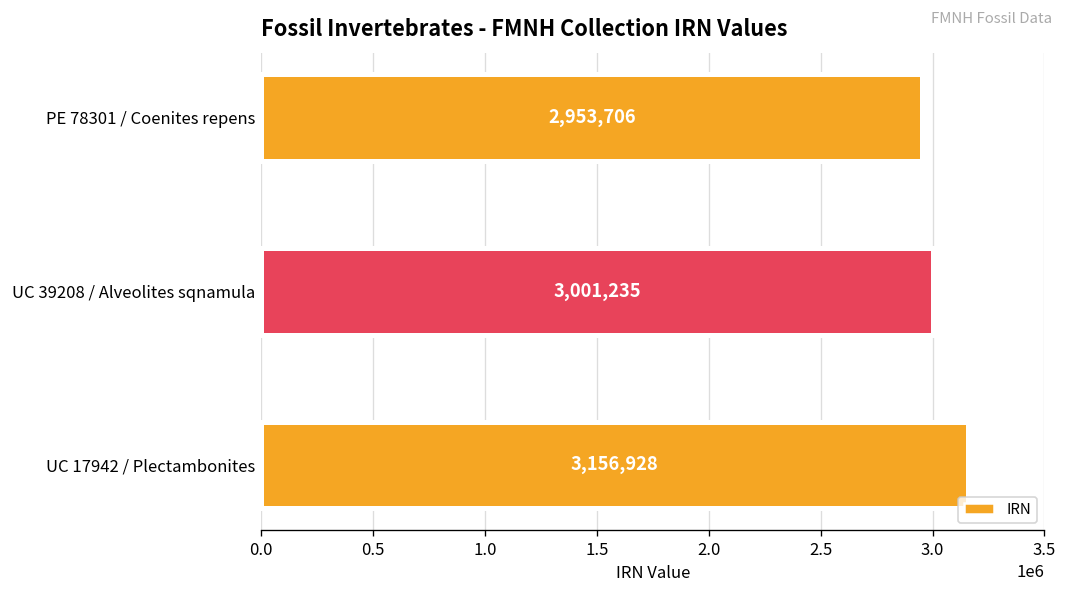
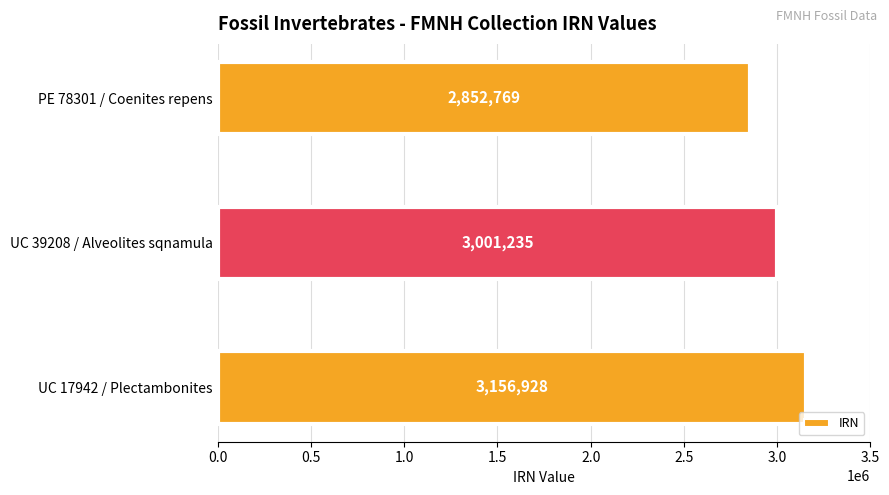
  {
-   "PE 78301 / Coenites repens": "2,953,706",
+   "PE 78301 / Coenites repens": "2,852,769",
    "UC 39208 / Alveolites sqnamula": "3,001,235",
    "UC 17942 / Plectambonites": "3,156,928"
  }
